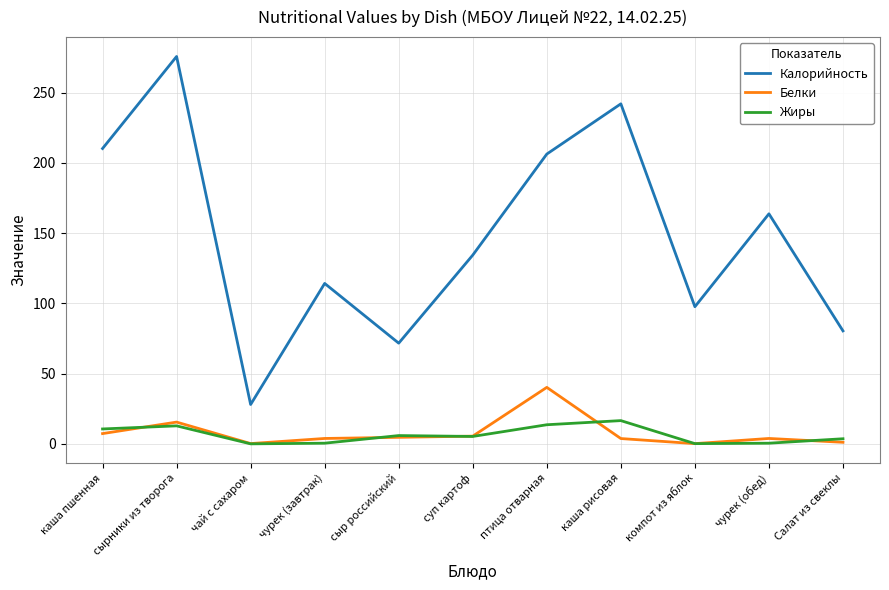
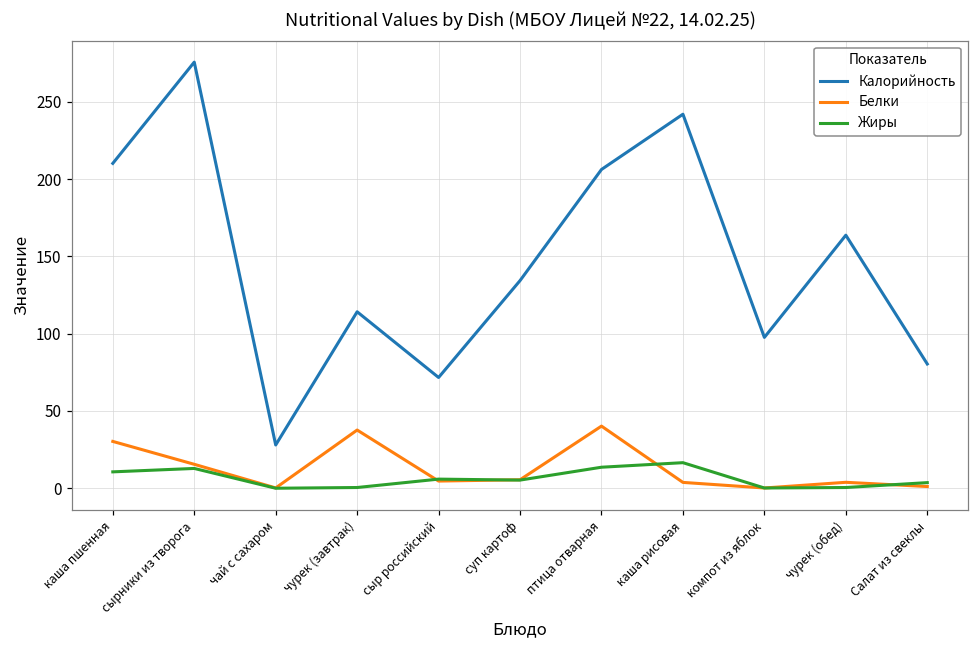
  {
    "Калорийность": {
      "каша пшенная": 210,
      "сырники из творога": 276,
      "чай с сахаром": 28,
      "чурек (завтрак)": 114,
      "сыр российский": 72,
      "суп картоф": 134,
      "птица отварная": 206,
      "каша рисовая": 242,
      "компот из яблок": 98,
      "чурек (обед)": 164,
      "Салат из свеклы": 80
    },
    "Белки": {
-     "каша пшенная": 7,
+     "каша пшенная": 30,
      "сырники из творога": 15,
-     "чурек (завтрак)": 4,
+     "чурек (завтрак)": 38,
      "птица отварная": 40,
      "каша рисовая": 4,
      "чурек (обед)": 4,
      "Салат из свеклы": 1
    },
    "Жиры": {
      "каша пшенная": 11,
      "сырники из творога": 13,
      "чурек (завтрак)": 0,
      "птица отварная": 14,
      "каша рисовая": 17,
      "чурек (обед)": 0,
      "Салат из свеклы": 4
    }
  }
